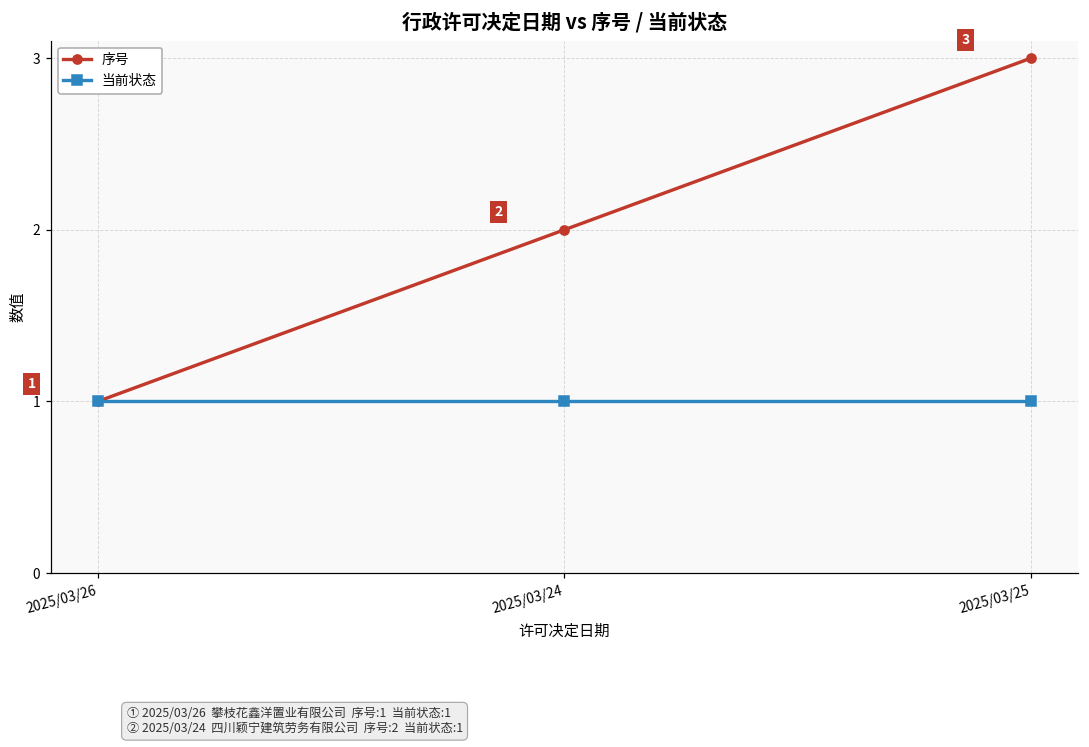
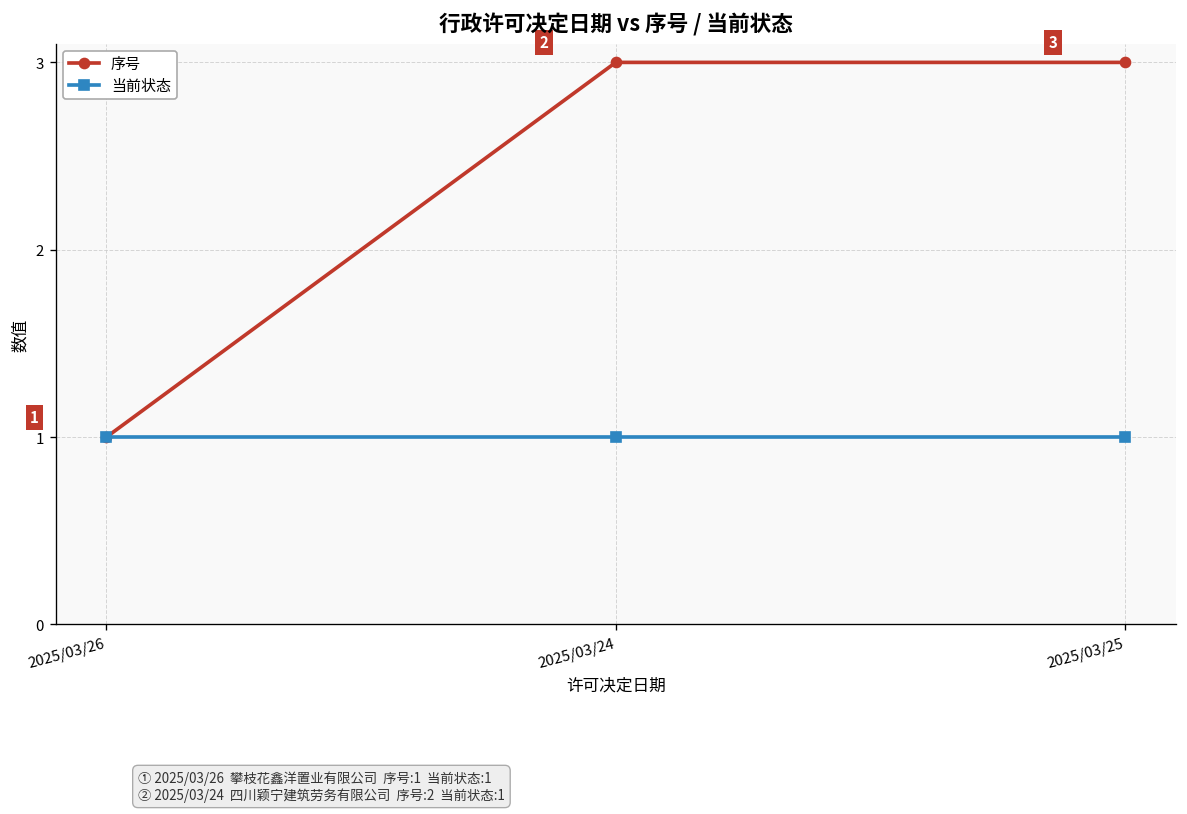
  {
    "序号": {
-     "2025/03/24": 2,
+     "2025/03/24": 3,
      "2025/03/25": 3
    },
    "当前状态": {
      "2025/03/24": 1,
      "2025/03/25": 1
    }
  }
